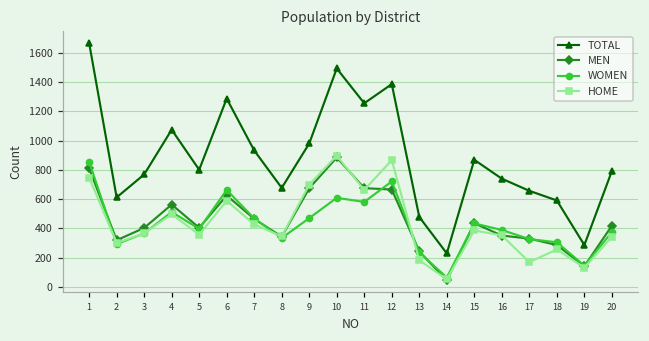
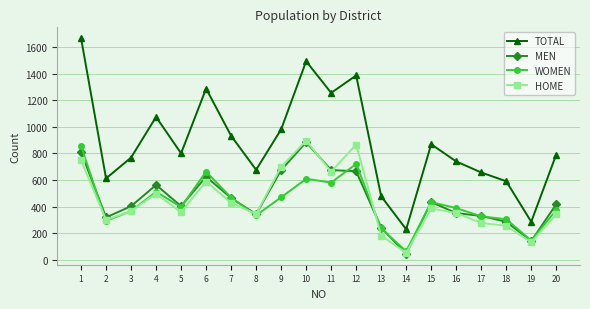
  {
    "TOTAL": {
      "1": 1670,
      "2": 610,
      "3": 770,
      "4": 1080,
      "5": 800,
      "6": 1290,
      "7": 930,
      "8": 680,
      "9": 980,
      "10": 1490,
      "11": 1260,
      "12": 1390,
      "13": 480,
      "14": 230,
      "15": 870,
      "16": 740,
      "17": 660,
      "18": 590,
      "19": 290,
      "20": 790
    },
    "MEN": {
      "1": 810,
      "3": 400,
      "4": 560,
      "6": 630,
      "9": 680,
      "12": 670,
      "18": 290,
      "20": 420
    },
    "WOMEN": {
      "1": 860,
      "6": 660,
      "9": 470,
      "10": 610,
      "11": 580,
      "12": 720,
      "16": 390,
      "18": 310,
      "20": 370
    },
    "HOME": {
      "1": 750,
      "5": 360,
      "6": 590,
      "7": 430,
      "9": 700,
      "12": 870,
      "13": 180,
      "15": 390,
-     "17": 170,
+     "17": 280,
      "18": 260,
      "20": 340
    }
  }
